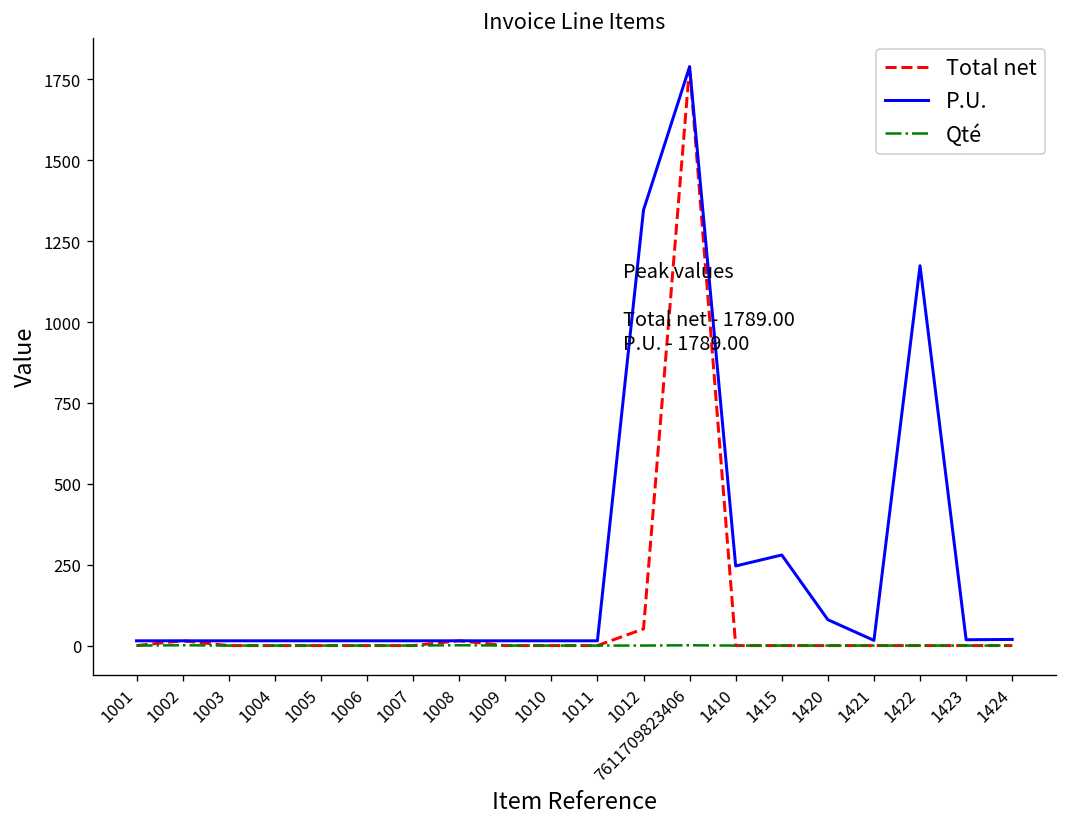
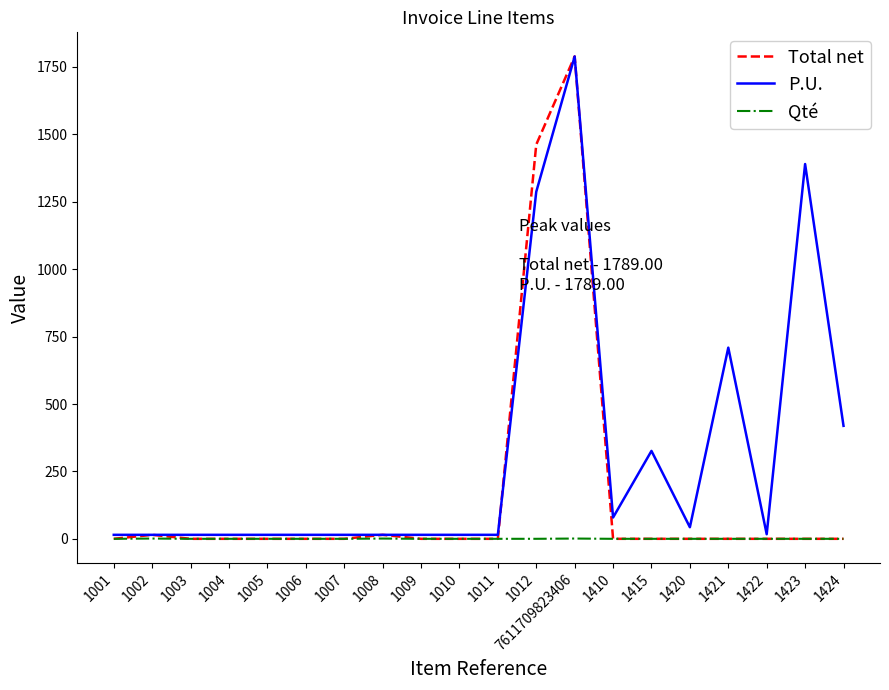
  {
    "Total net": {
-     "1012": 50
+     "1012": 1460
    },
    "P.U.": {
      "1001": 10,
      "1003": 10,
      "1004": 10,
      "1005": 10,
      "1006": 10,
      "1007": 10,
      "1009": 10,
      "1010": 10,
      "1011": 10,
-     "1012": 1350,
-     "1410": 250,
-     "1415": 280,
-     "1420": 80,
-     "1421": 20,
-     "1422": 1170,
-     "1423": 20,
-     "1424": 20
+     "1012": 1290,
+     "1410": 80,
+     "1415": 330,
+     "1420": 40,
+     "1421": 710,
+     "1422": 20,
+     "1423": 1390,
+     "1424": 420
    },
    "Qté": {
      "1002": 0,
      "1008": 0,
      "1012": 0,
      "7611709823406": 0
    }
  }
